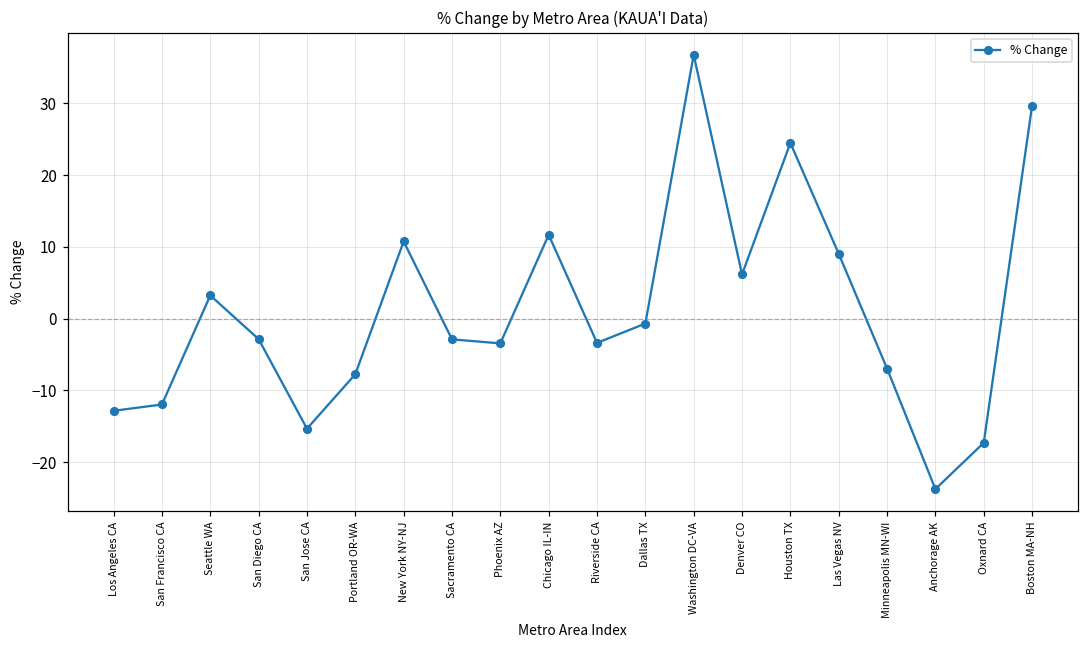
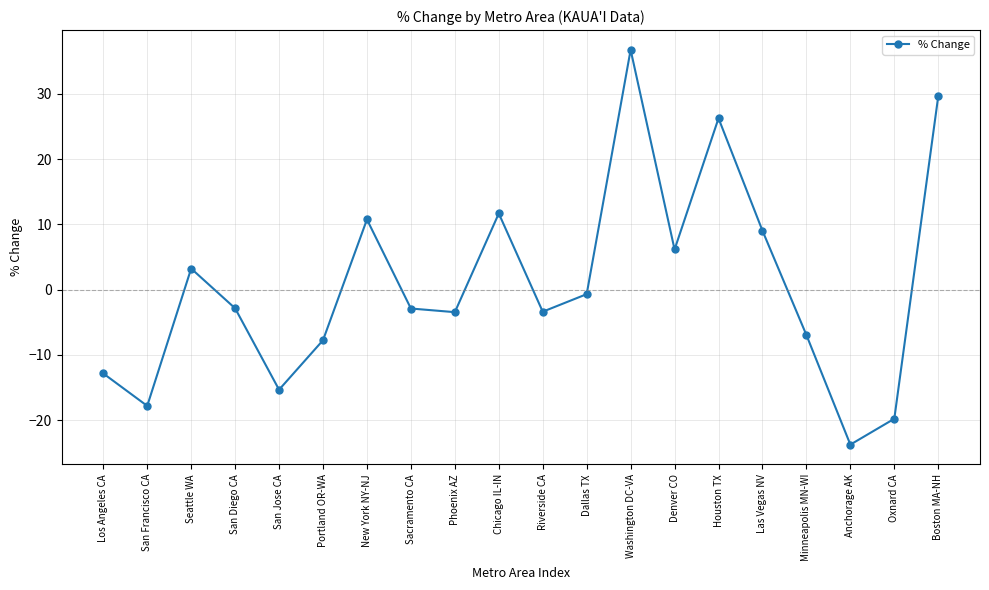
  {
    "Los Angeles CA": -13,
-   "San Francisco CA": -12,
+   "San Francisco CA": -18,
    "Seattle WA": 3,
    "San Diego CA": -3,
    "San Jose CA": -15,
    "Portland OR-WA": -8,
    "New York NY-NJ": 11,
    "Sacramento CA": -3,
    "Phoenix AZ": -3,
    "Chicago IL-IN": 12,
    "Riverside CA": -3,
    "Dallas TX": -1,
    "Washington DC-VA": 37,
    "Denver CO": 6,
-   "Houston TX": 24,
+   "Houston TX": 26,
    "Las Vegas NV": 9,
    "Minneapolis MN-WI": -7,
    "Anchorage AK": -24,
-   "Oxnard CA": -17,
+   "Oxnard CA": -20,
    "Boston MA-NH": 30
  }
